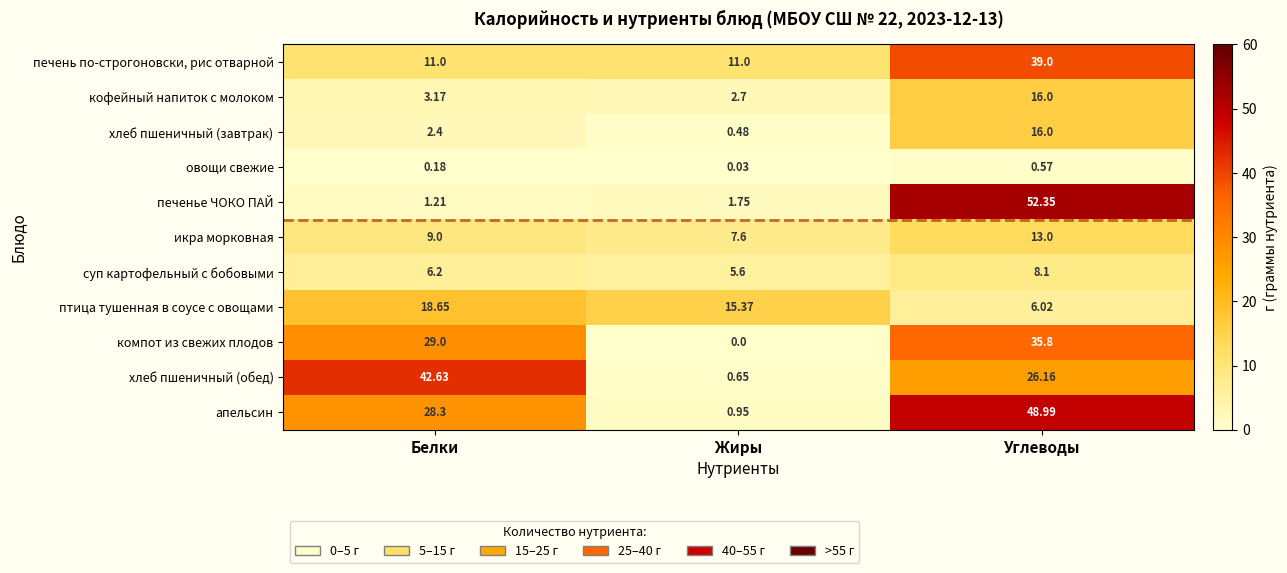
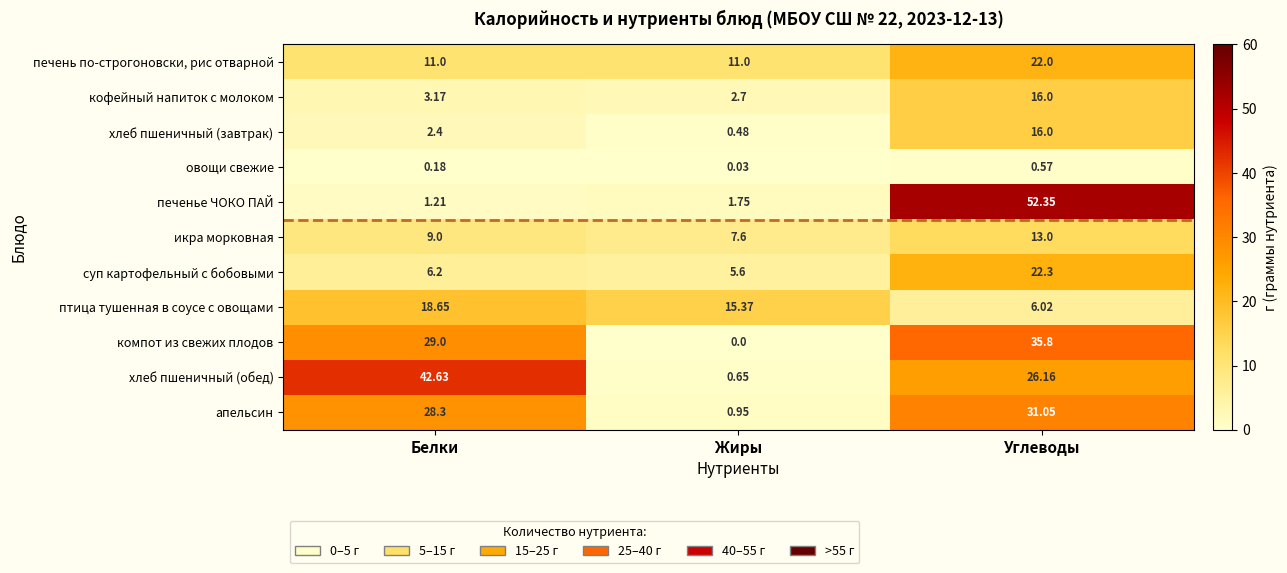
  {
    "печень по-строгоновски, рис отварной": {
      "Белки": 11.0,
      "Жиры": 11.0,
-     "Углеводы": 39.0
+     "Углеводы": 22.0
    },
    "кофейный напиток с молоком": {
      "Белки": 3.17,
      "Жиры": 2.7,
      "Углеводы": 16.0
    },
    "хлеб пшеничный (завтрак)": {
      "Белки": 2.4,
      "Жиры": 0.48,
      "Углеводы": 16.0
    },
    "овощи свежие": {
      "Белки": 0.18,
      "Жиры": 0.03,
      "Углеводы": 0.57
    },
    "печенье ЧОКО ПАЙ": {
      "Белки": 1.21,
      "Жиры": 1.75,
      "Углеводы": 52.35
    },
    "икра морковная": {
      "Белки": 9.0,
      "Жиры": 7.6,
      "Углеводы": 13.0
    },
    "суп картофельный с бобовыми": {
      "Белки": 6.2,
      "Жиры": 5.6,
-     "Углеводы": 8.1
+     "Углеводы": 22.3
    },
    "птица тушенная в соусе с овощами": {
      "Белки": 18.65,
      "Жиры": 15.37,
      "Углеводы": 6.02
    },
    "компот из свежих плодов": {
      "Белки": 29.0,
      "Жиры": 0.0,
      "Углеводы": 35.8
    },
    "хлеб пшеничный (обед)": {
      "Белки": 42.63,
      "Жиры": 0.65,
      "Углеводы": 26.16
    },
    "апельсин": {
      "Белки": 28.3,
      "Жиры": 0.95,
-     "Углеводы": 48.99
+     "Углеводы": 31.05
    }
  }
